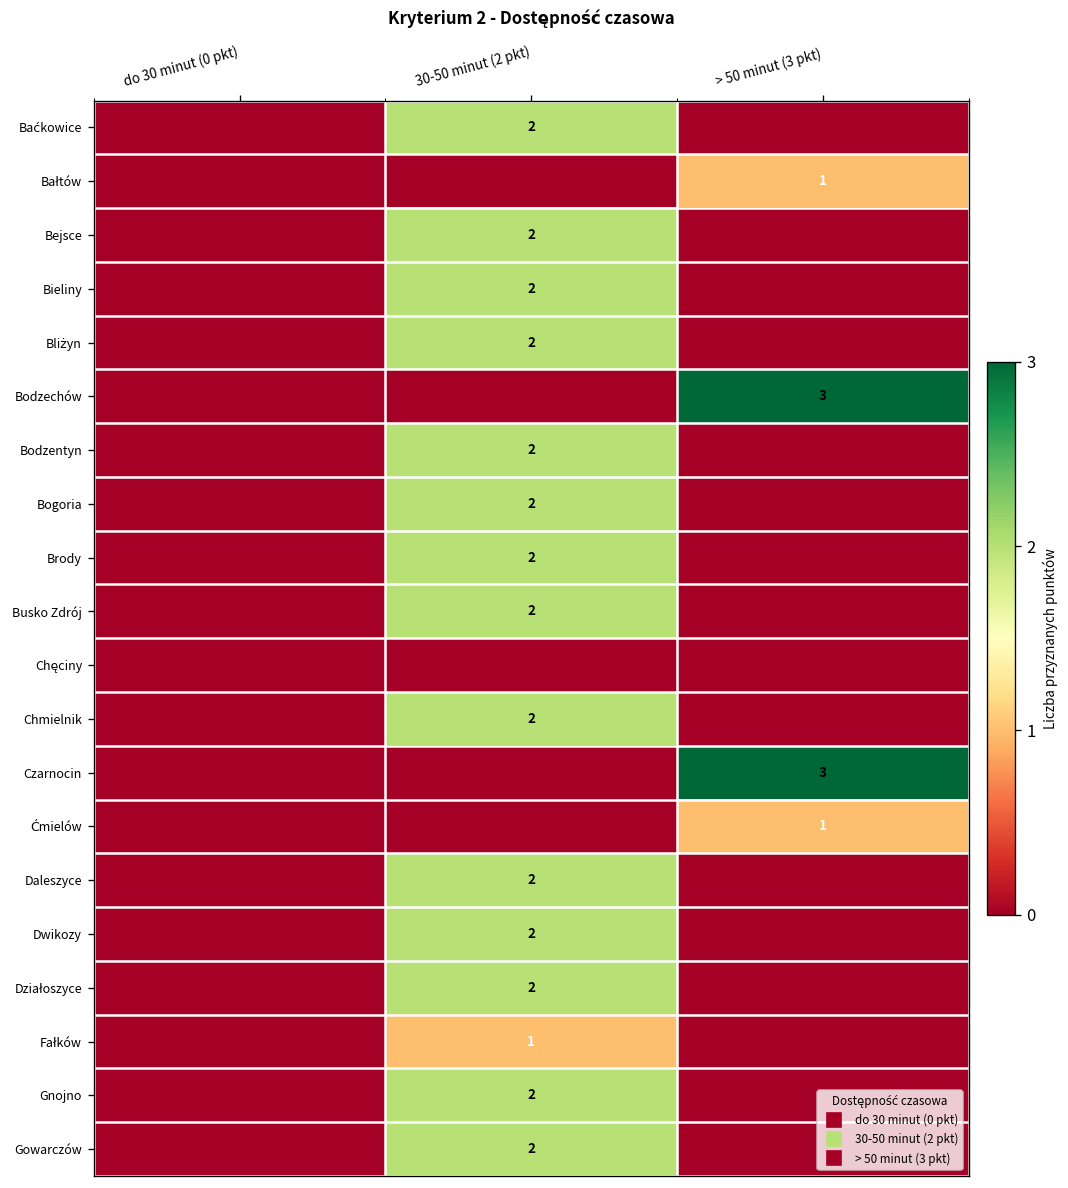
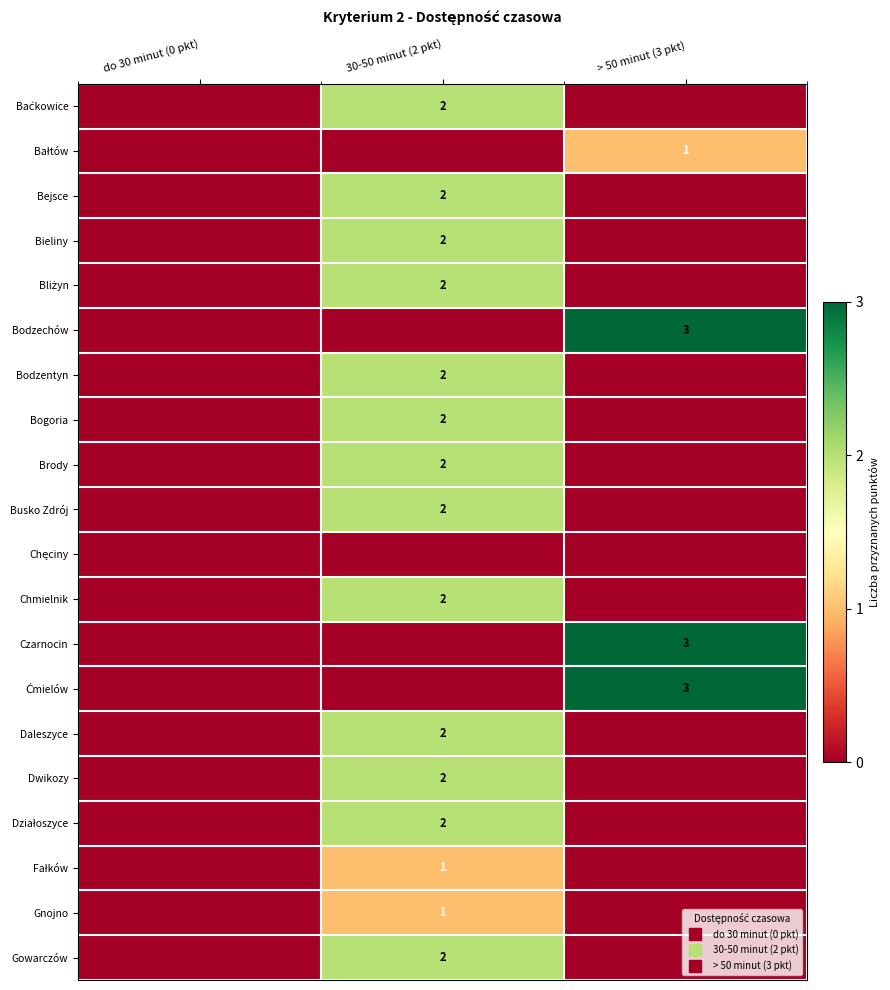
  {
    "Baćkowice": {
      "30-50 minut (2 pkt)": 2
    },
    "Bałtów": {
      "> 50 minut (3 pkt)": 1
    },
    "Bejsce": {
      "30-50 minut (2 pkt)": 2
    },
    "Bieliny": {
      "30-50 minut (2 pkt)": 2
    },
    "Bliżyn": {
      "30-50 minut (2 pkt)": 2
    },
    "Bodzechów": {
      "> 50 minut (3 pkt)": 3
    },
    "Bodzentyn": {
      "30-50 minut (2 pkt)": 2
    },
    "Bogoria": {
      "30-50 minut (2 pkt)": 2
    },
    "Brody": {
      "30-50 minut (2 pkt)": 2
    },
    "Busko Zdrój": {
      "30-50 minut (2 pkt)": 2
    },
    "Chmielnik": {
      "30-50 minut (2 pkt)": 2
    },
    "Czarnocin": {
      "> 50 minut (3 pkt)": 3
    },
    "Ćmielów": {
-     "> 50 minut (3 pkt)": 1
+     "> 50 minut (3 pkt)": 3
    },
    "Daleszyce": {
      "30-50 minut (2 pkt)": 2
    },
    "Dwikozy": {
      "30-50 minut (2 pkt)": 2
    },
    "Działoszyce": {
      "30-50 minut (2 pkt)": 2
    },
    "Fałków": {
      "30-50 minut (2 pkt)": 1
    },
    "Gnojno": {
-     "30-50 minut (2 pkt)": 2
+     "30-50 minut (2 pkt)": 1
    },
    "Gowarczów": {
      "30-50 minut (2 pkt)": 2
    }
  }
